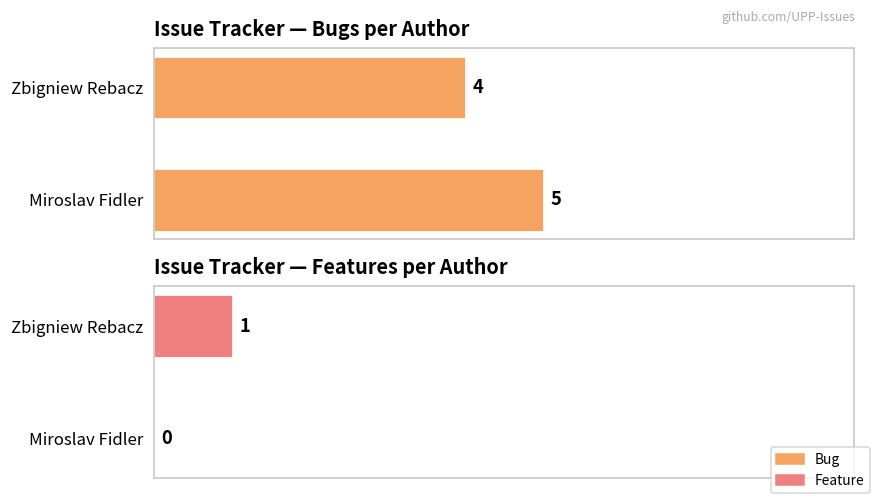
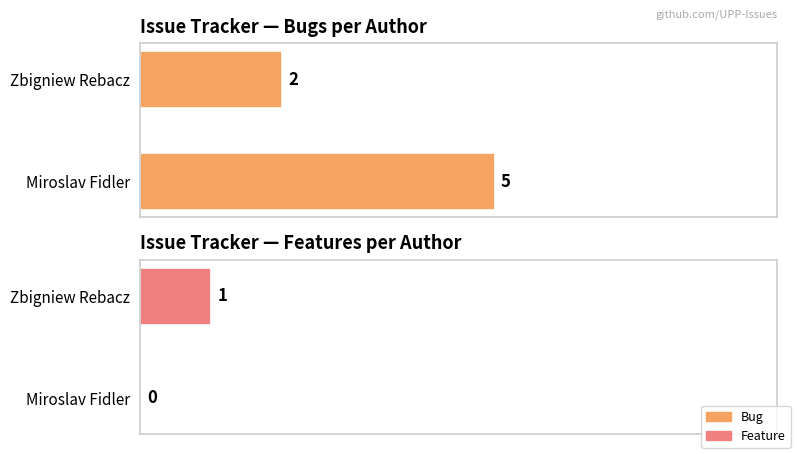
  {
    "Issue Tracker — Bugs per Author": {
-     "Zbigniew Rebacz": 4,
+     "Zbigniew Rebacz": 2,
      "Miroslav Fidler": 5
    },
    "Issue Tracker — Features per Author": {
      "Zbigniew Rebacz": 1,
      "Miroslav Fidler": 0
    }
  }
